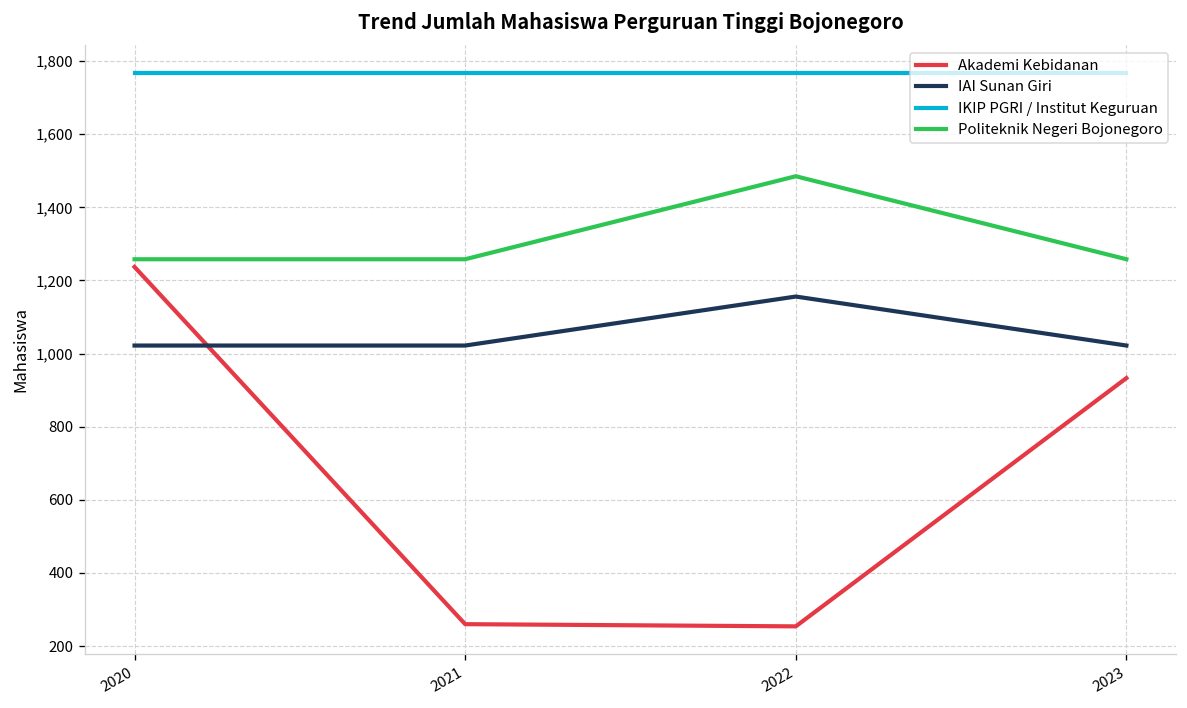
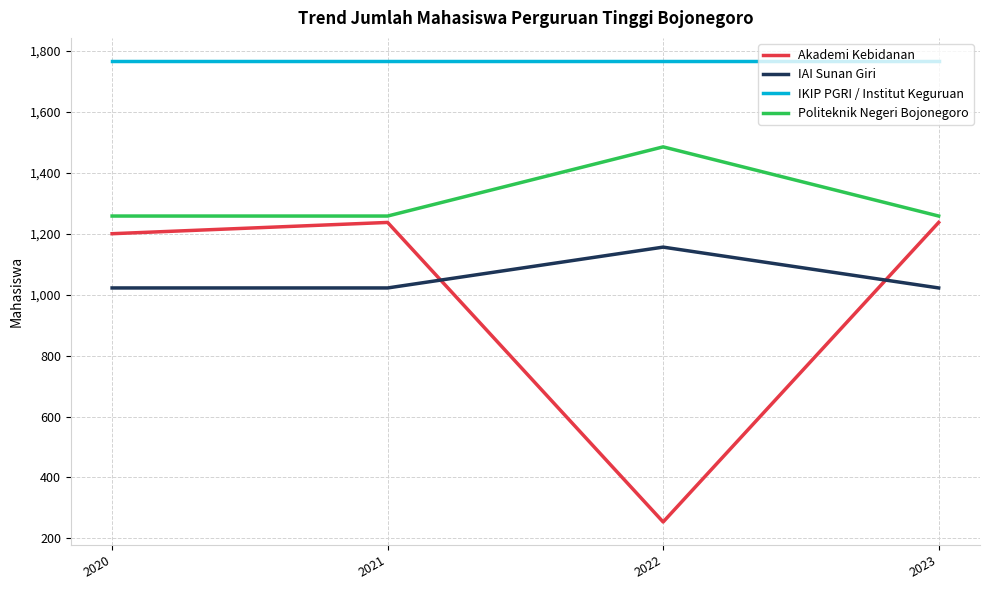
  {
    "Akademi Kebidanan": {
-     "2020": "1,240",
-     "2021": "260",
+     "2020": "1,200",
+     "2021": "1,240",
      "2022": "250",
-     "2023": "930"
+     "2023": "1,240"
    },
    "IAI Sunan Giri": {
      "2020": "1,020",
      "2021": "1,020",
      "2022": "1,160",
      "2023": "1,020"
    },
    "IKIP PGRI / Institut Keguruan": {
      "2020": "1,770",
      "2021": "1,770",
      "2022": "1,770"
    },
    "Politeknik Negeri Bojonegoro": {
      "2020": "1,260",
      "2021": "1,260",
      "2022": "1,490",
      "2023": "1,260"
    }
  }
